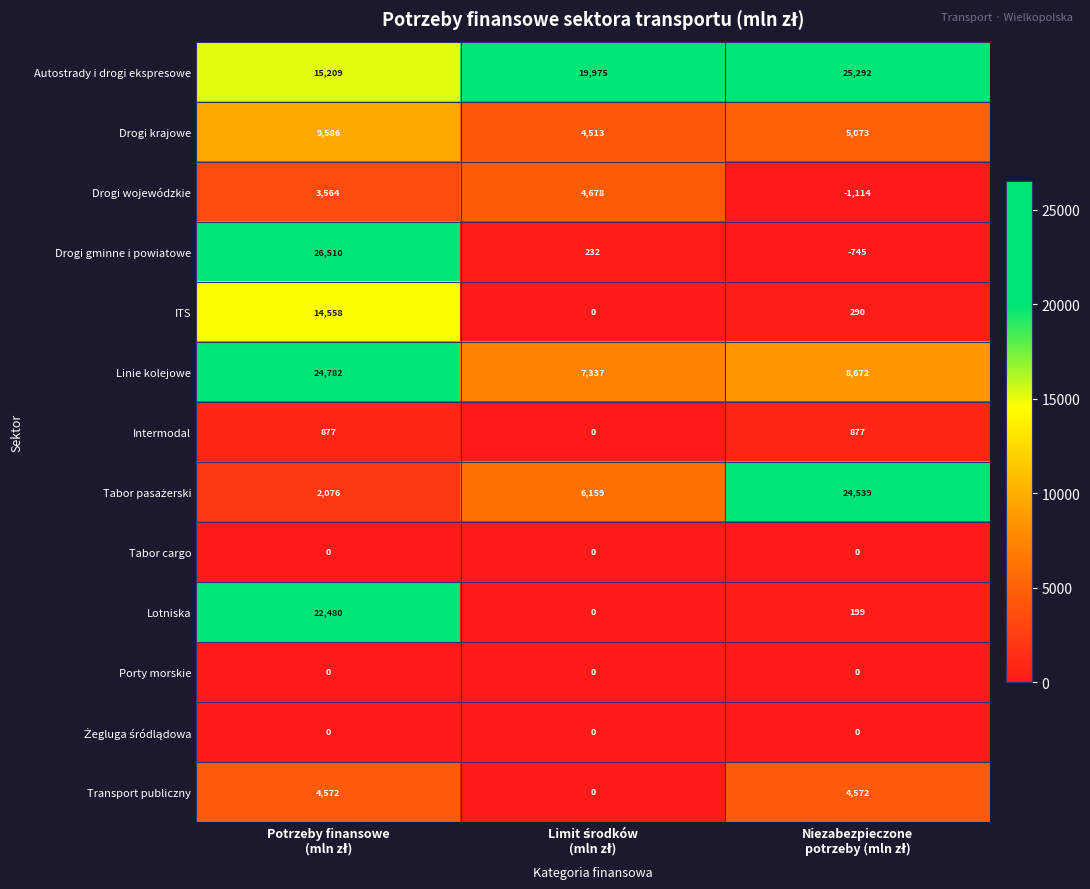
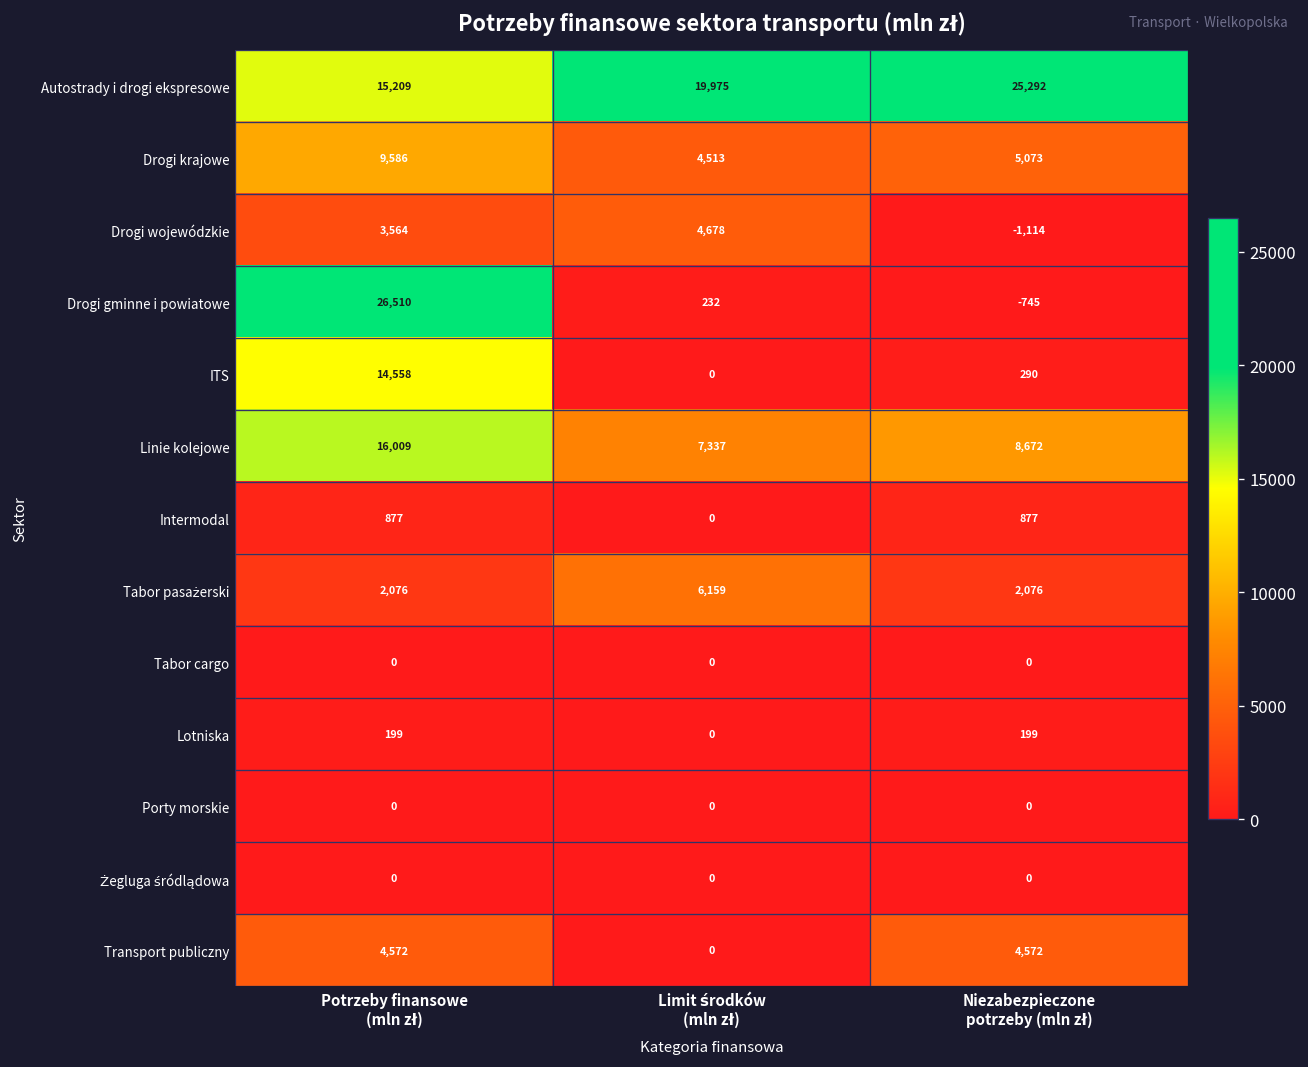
  {
    "Autostrady i drogi ekspresowe": {
      "Potrzeby finansowe (mln zł)": "15,209",
      "Limit środków (mln zł)": "19,975",
      "Niezabezpieczone potrzeby (mln zł)": "25,292"
    },
    "Drogi krajowe": {
      "Potrzeby finansowe (mln zł)": "9,586",
      "Limit środków (mln zł)": "4,513",
      "Niezabezpieczone potrzeby (mln zł)": "5,073"
    },
    "Drogi wojewódzkie": {
      "Potrzeby finansowe (mln zł)": "3,564",
      "Limit środków (mln zł)": "4,678",
      "Niezabezpieczone potrzeby (mln zł)": "-1,114"
    },
    "Drogi gminne i powiatowe": {
      "Potrzeby finansowe (mln zł)": "26,510",
      "Limit środków (mln zł)": "232",
      "Niezabezpieczone potrzeby (mln zł)": "-745"
    },
    "ITS": {
      "Potrzeby finansowe (mln zł)": "14,558",
      "Limit środków (mln zł)": "0",
      "Niezabezpieczone potrzeby (mln zł)": "290"
    },
    "Linie kolejowe": {
-     "Potrzeby finansowe (mln zł)": "24,782",
+     "Potrzeby finansowe (mln zł)": "16,009",
      "Limit środków (mln zł)": "7,337",
      "Niezabezpieczone potrzeby (mln zł)": "8,672"
    },
    "Intermodal": {
      "Potrzeby finansowe (mln zł)": "877",
      "Limit środków (mln zł)": "0",
      "Niezabezpieczone potrzeby (mln zł)": "877"
    },
    "Tabor pasażerski": {
      "Potrzeby finansowe (mln zł)": "2,076",
      "Limit środków (mln zł)": "6,159",
-     "Niezabezpieczone potrzeby (mln zł)": "24,539"
+     "Niezabezpieczone potrzeby (mln zł)": "2,076"
    },
    "Tabor cargo": {
      "Potrzeby finansowe (mln zł)": "0",
      "Limit środków (mln zł)": "0",
      "Niezabezpieczone potrzeby (mln zł)": "0"
    },
    "Lotniska": {
-     "Potrzeby finansowe (mln zł)": "22,480",
+     "Potrzeby finansowe (mln zł)": "199",
      "Limit środków (mln zł)": "0",
      "Niezabezpieczone potrzeby (mln zł)": "199"
    },
    "Porty morskie": {
      "Potrzeby finansowe (mln zł)": "0",
      "Limit środków (mln zł)": "0",
      "Niezabezpieczone potrzeby (mln zł)": "0"
    },
    "Żegluga śródlądowa": {
      "Potrzeby finansowe (mln zł)": "0",
      "Limit środków (mln zł)": "0",
      "Niezabezpieczone potrzeby (mln zł)": "0"
    },
    "Transport publiczny": {
      "Potrzeby finansowe (mln zł)": "4,572",
      "Limit środków (mln zł)": "0",
      "Niezabezpieczone potrzeby (mln zł)": "4,572"
    }
  }
